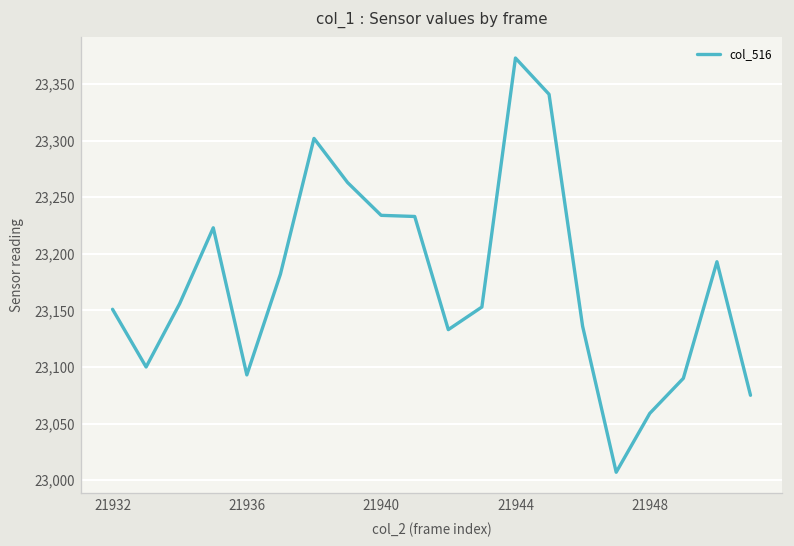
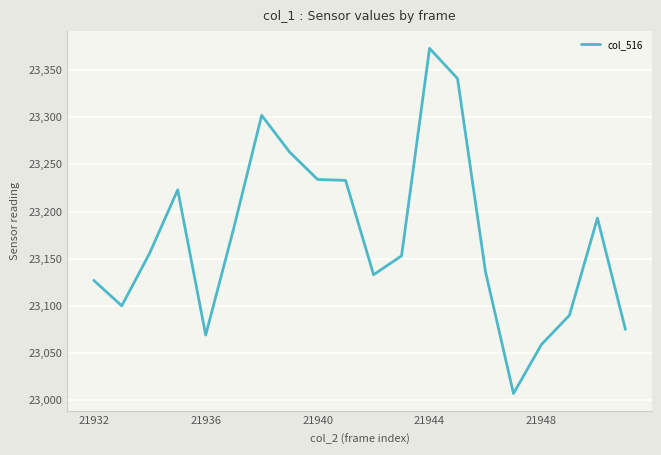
  {
-   "21932": "23,150",
-   "21936": "23,090",
+   "21932": "23,130",
+   "21936": "23,070",
    "21940": "23,230",
    "21944": "23,370",
    "21948": "23,060"
  }
